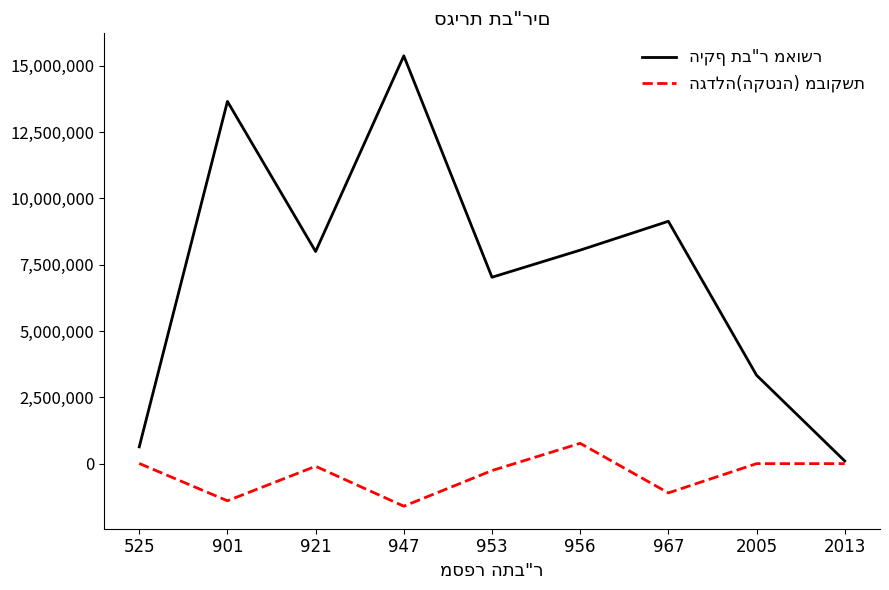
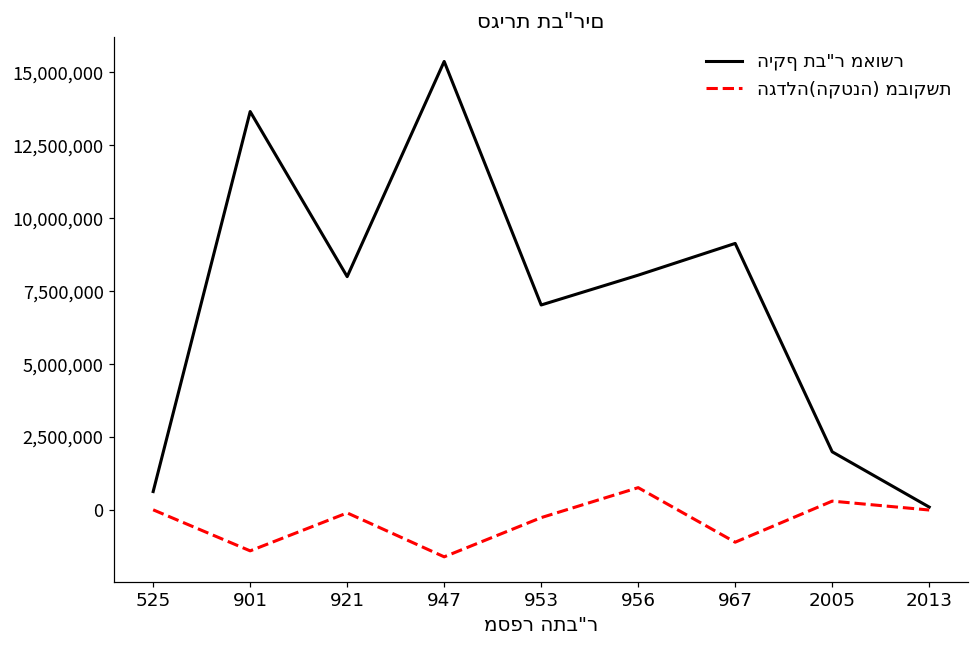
  {
    "היקף תב\"ר מאושר": {
      "525": "600,000",
      "901": "13,700,000",
      "921": "8,000,000",
      "947": "15,400,000",
      "953": "7,000,000",
      "956": "8,100,000",
      "967": "9,100,000",
-     "2005": "3,300,000",
+     "2005": "2,000,000",
      "2013": "100,000"
    },
    "הגדלה(הקטנה) מבוקשת": {
      "525": "0",
      "901": "-1,400,000",
      "921": "-100,000",
      "947": "-1,600,000",
      "953": "-300,000",
      "956": "800,000",
      "967": "-1,100,000",
-     "2005": "0",
+     "2005": "300,000",
      "2013": "0"
    }
  }
